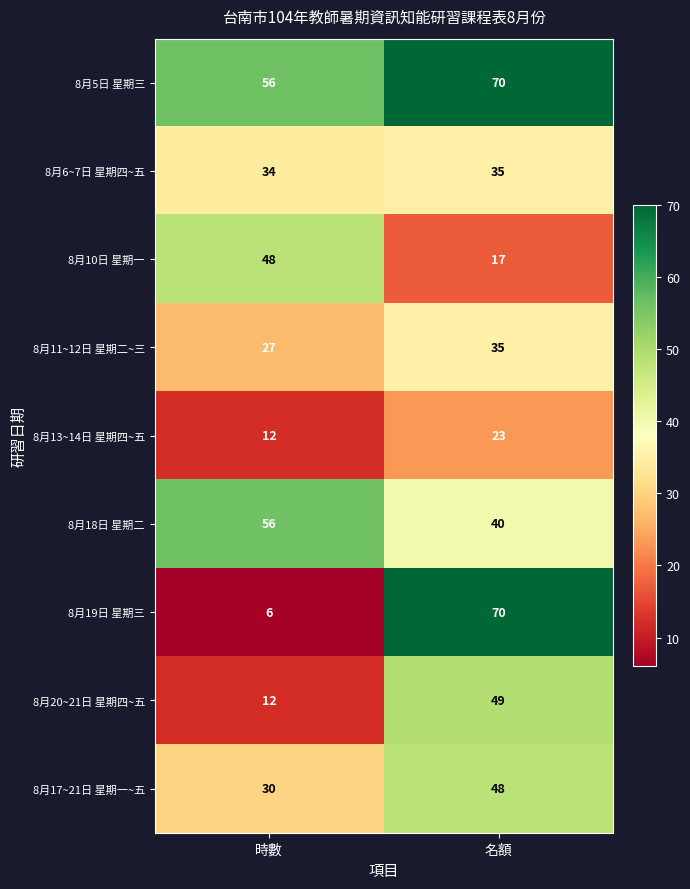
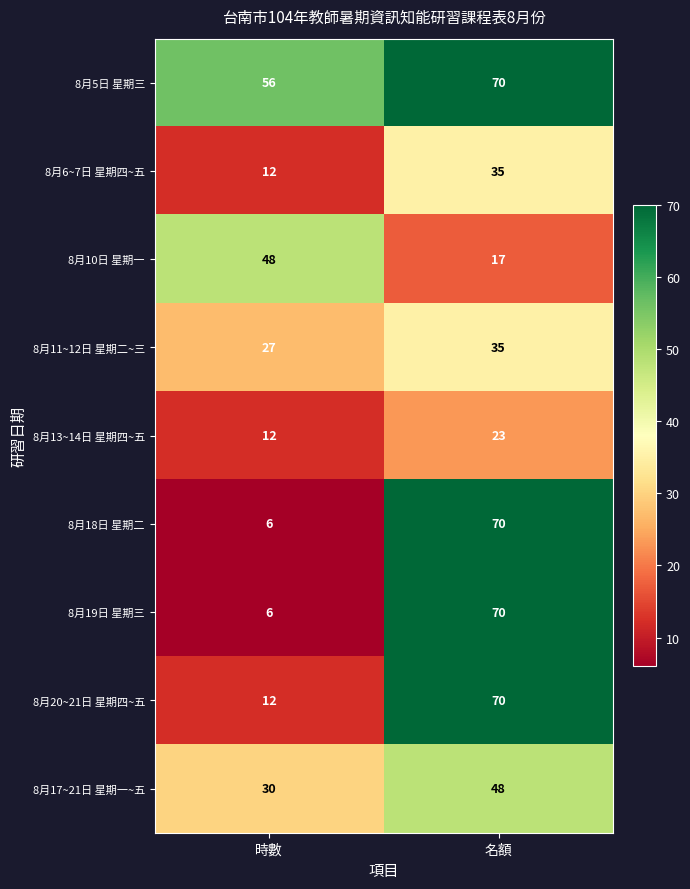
  {
    "8月5日 星期三": {
      "時數": 56,
      "名額": 70
    },
    "8月6~7日 星期四~五": {
-     "時數": 34,
+     "時數": 12,
      "名額": 35
    },
    "8月10日 星期一": {
      "時數": 48,
      "名額": 17
    },
    "8月11~12日 星期二~三": {
      "時數": 27,
      "名額": 35
    },
    "8月13~14日 星期四~五": {
      "時數": 12,
      "名額": 23
    },
    "8月18日 星期二": {
-     "時數": 56,
-     "名額": 40
+     "時數": 6,
+     "名額": 70
    },
    "8月19日 星期三": {
      "時數": 6,
      "名額": 70
    },
    "8月20~21日 星期四~五": {
      "時數": 12,
-     "名額": 49
+     "名額": 70
    },
    "8月17~21日 星期一~五": {
      "時數": 30,
      "名額": 48
    }
  }
